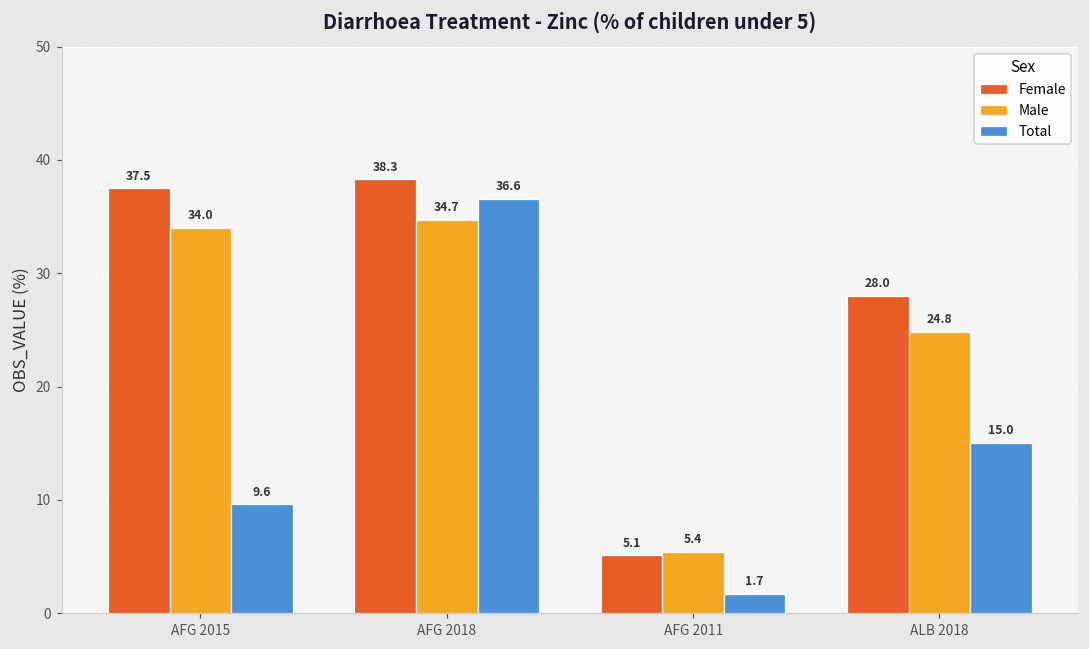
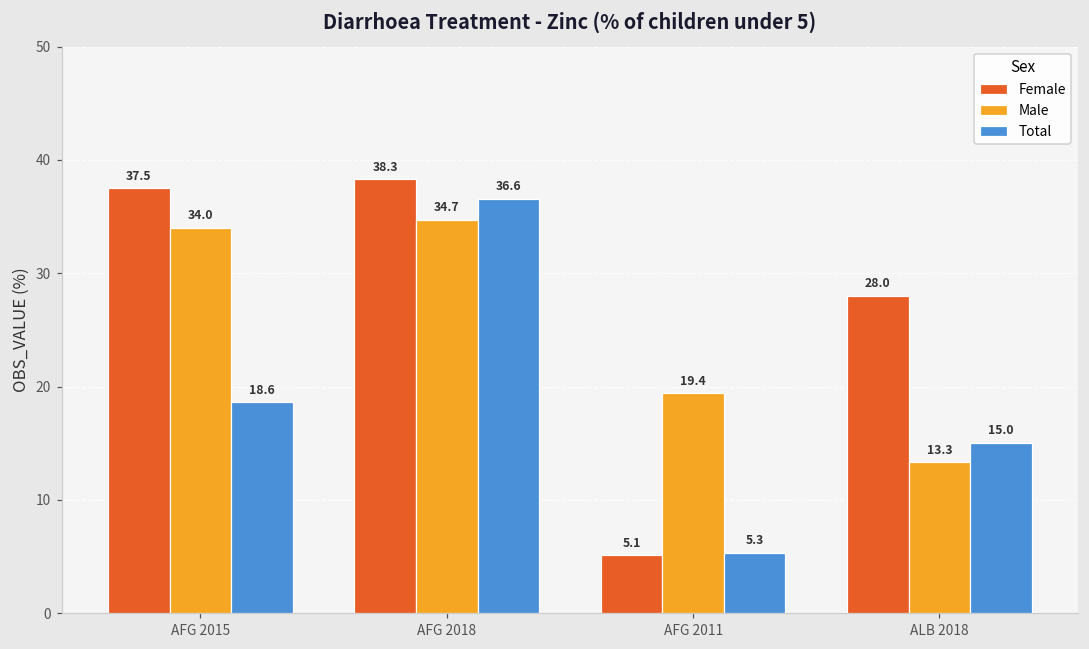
  {
    "Female": {
      "AFG 2015": 37.5,
      "AFG 2018": 38.3,
      "AFG 2011": 5.1,
      "ALB 2018": 28.0
    },
    "Male": {
      "AFG 2015": 34.0,
      "AFG 2018": 34.7,
-     "AFG 2011": 5.4,
-     "ALB 2018": 24.8
+     "AFG 2011": 19.4,
+     "ALB 2018": 13.3
    },
    "Total": {
-     "AFG 2015": 9.6,
+     "AFG 2015": 18.6,
      "AFG 2018": 36.6,
-     "AFG 2011": 1.7,
+     "AFG 2011": 5.3,
      "ALB 2018": 15.0
    }
  }
